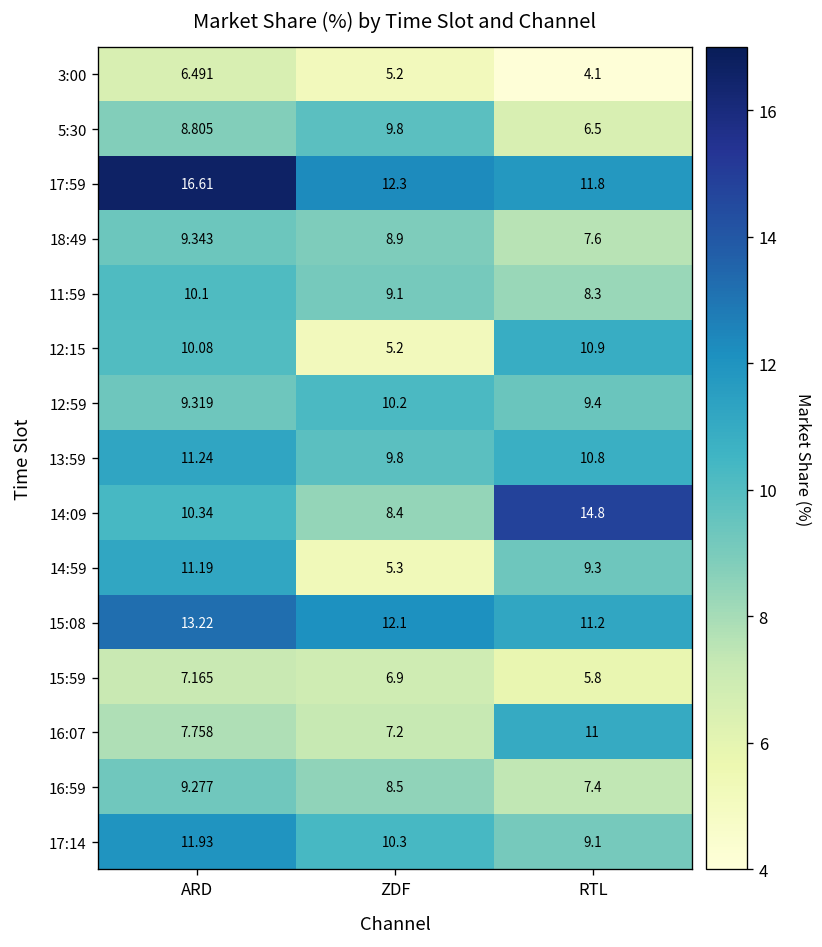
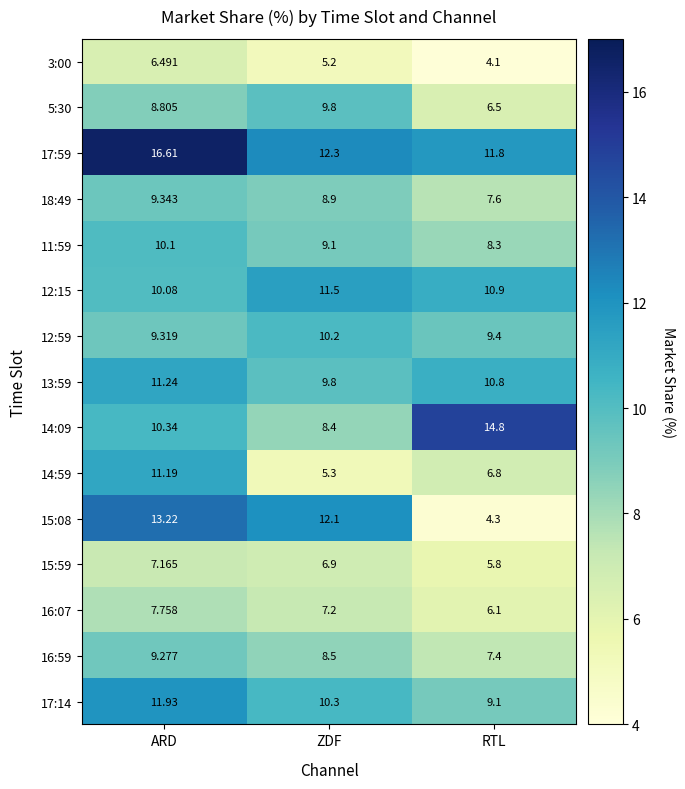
  {
    "3:00": {
      "ARD": 6.491,
      "ZDF": 5.2,
      "RTL": 4.1
    },
    "5:30": {
      "ARD": 8.805,
      "ZDF": 9.8,
      "RTL": 6.5
    },
    "17:59": {
      "ARD": 16.61,
      "ZDF": 12.3,
      "RTL": 11.8
    },
    "18:49": {
      "ARD": 9.343,
      "ZDF": 8.9,
      "RTL": 7.6
    },
    "11:59": {
      "ARD": 10.1,
      "ZDF": 9.1,
      "RTL": 8.3
    },
    "12:15": {
      "ARD": 10.08,
-     "ZDF": 5.2,
+     "ZDF": 11.5,
      "RTL": 10.9
    },
    "12:59": {
      "ARD": 9.319,
      "ZDF": 10.2,
      "RTL": 9.4
    },
    "13:59": {
      "ARD": 11.24,
      "ZDF": 9.8,
      "RTL": 10.8
    },
    "14:09": {
      "ARD": 10.34,
      "ZDF": 8.4,
      "RTL": 14.8
    },
    "14:59": {
      "ARD": 11.19,
      "ZDF": 5.3,
-     "RTL": 9.3
+     "RTL": 6.8
    },
    "15:08": {
      "ARD": 13.22,
      "ZDF": 12.1,
-     "RTL": 11.2
+     "RTL": 4.3
    },
    "15:59": {
      "ARD": 7.165,
      "ZDF": 6.9,
      "RTL": 5.8
    },
    "16:07": {
      "ARD": 7.758,
      "ZDF": 7.2,
-     "RTL": 11
+     "RTL": 6.1
    },
    "16:59": {
      "ARD": 9.277,
      "ZDF": 8.5,
      "RTL": 7.4
    },
    "17:14": {
      "ARD": 11.93,
      "ZDF": 10.3,
      "RTL": 9.1
    }
  }
